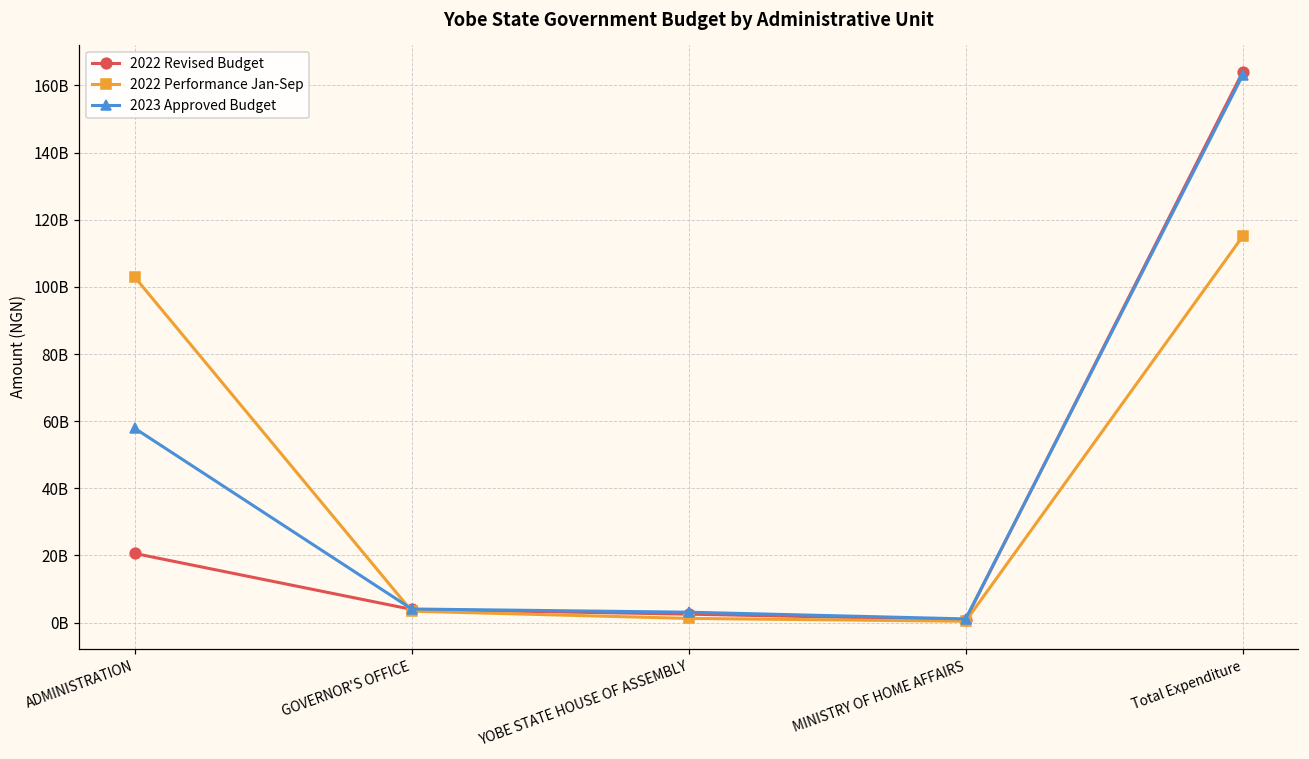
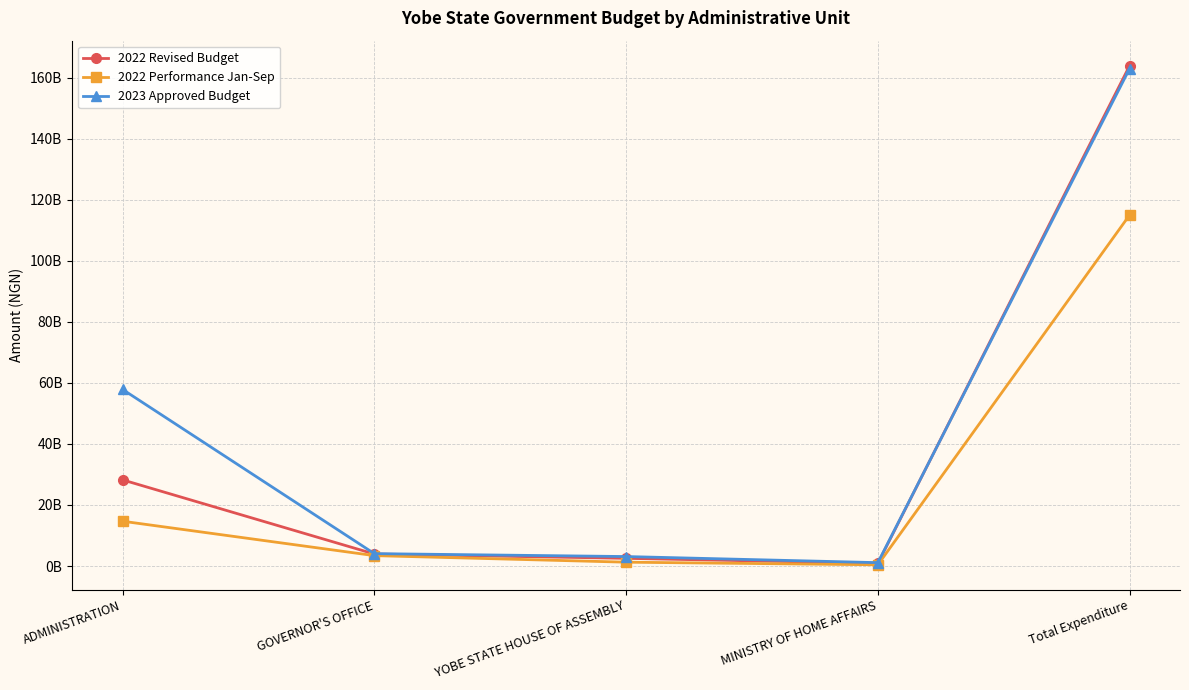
  {
    "2022 Revised Budget": {
-     "ADMINISTRATION": 21000000000,
+     "ADMINISTRATION": 28000000000,
      "Total Expenditure": 164000000000
    },
    "2022 Performance Jan-Sep": {
-     "ADMINISTRATION": 103000000000,
+     "ADMINISTRATION": 15000000000,
      "YOBE STATE HOUSE OF ASSEMBLY": 1000000000,
      "Total Expenditure": 115000000000
    },
    "2023 Approved Budget": {
      "ADMINISTRATION": 58000000000,
      "Total Expenditure": 163000000000
    }
  }
